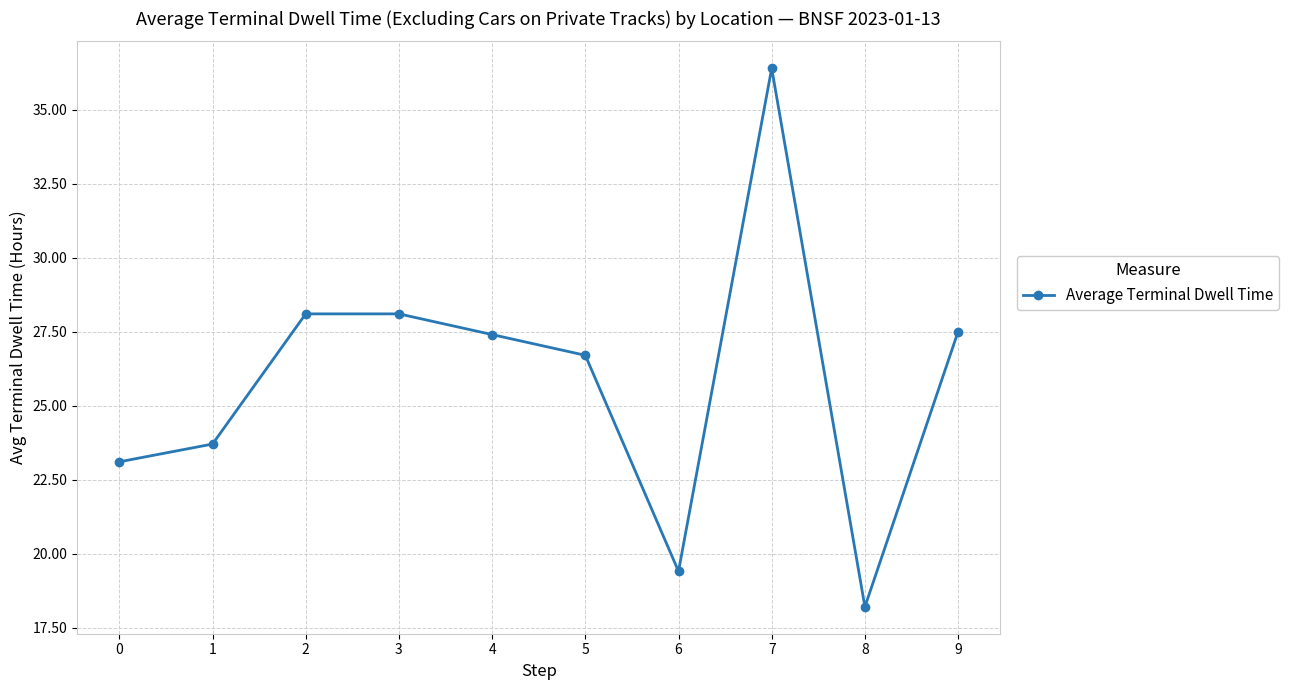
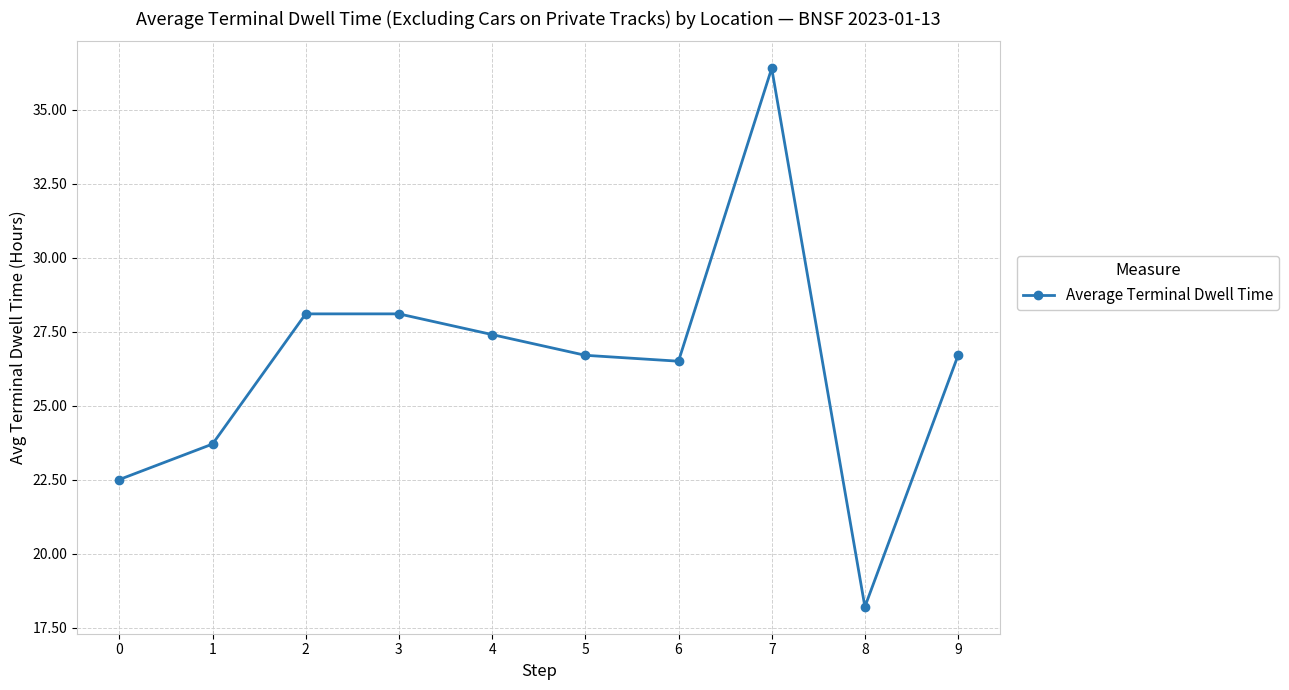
  {
-   "0": 23.1,
+   "0": 22.5,
    "1": 23.7,
    "2": 28.1,
    "3": 28.1,
    "4": 27.4,
    "5": 26.7,
-   "6": 19.4,
+   "6": 26.5,
    "7": 36.4,
    "8": 18.2,
-   "9": 27.5
+   "9": 26.7
  }
